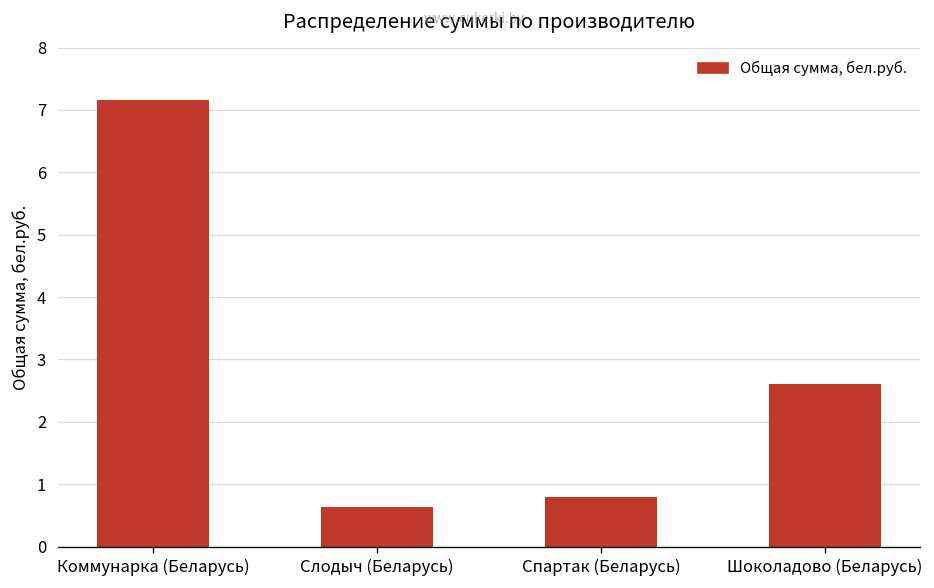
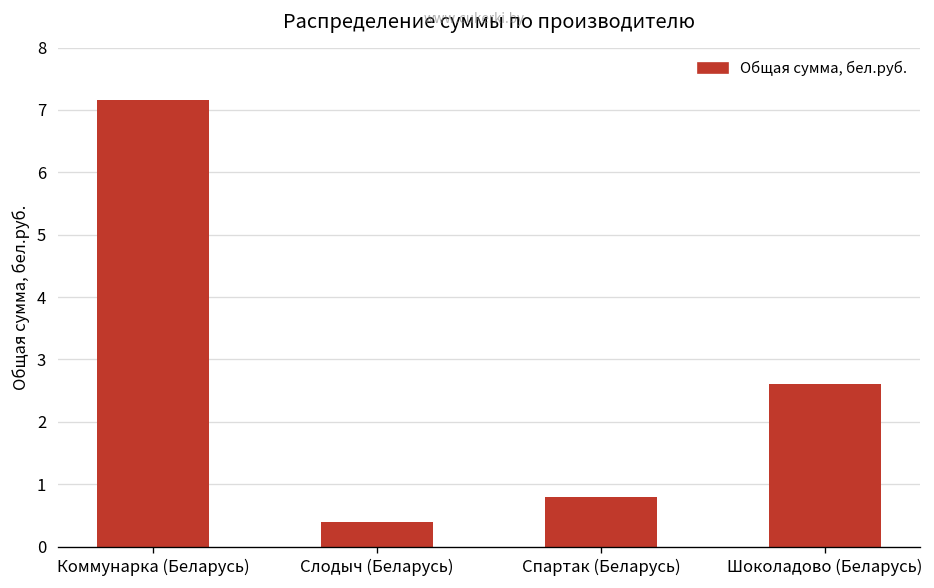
  {
    "Коммунарка (Беларусь)": 7.2,
-   "Слодыч (Беларусь)": 0.6,
+   "Слодыч (Беларусь)": 0.4,
    "Спартак (Беларусь)": 0.8,
    "Шоколадово (Беларусь)": 2.6
  }
